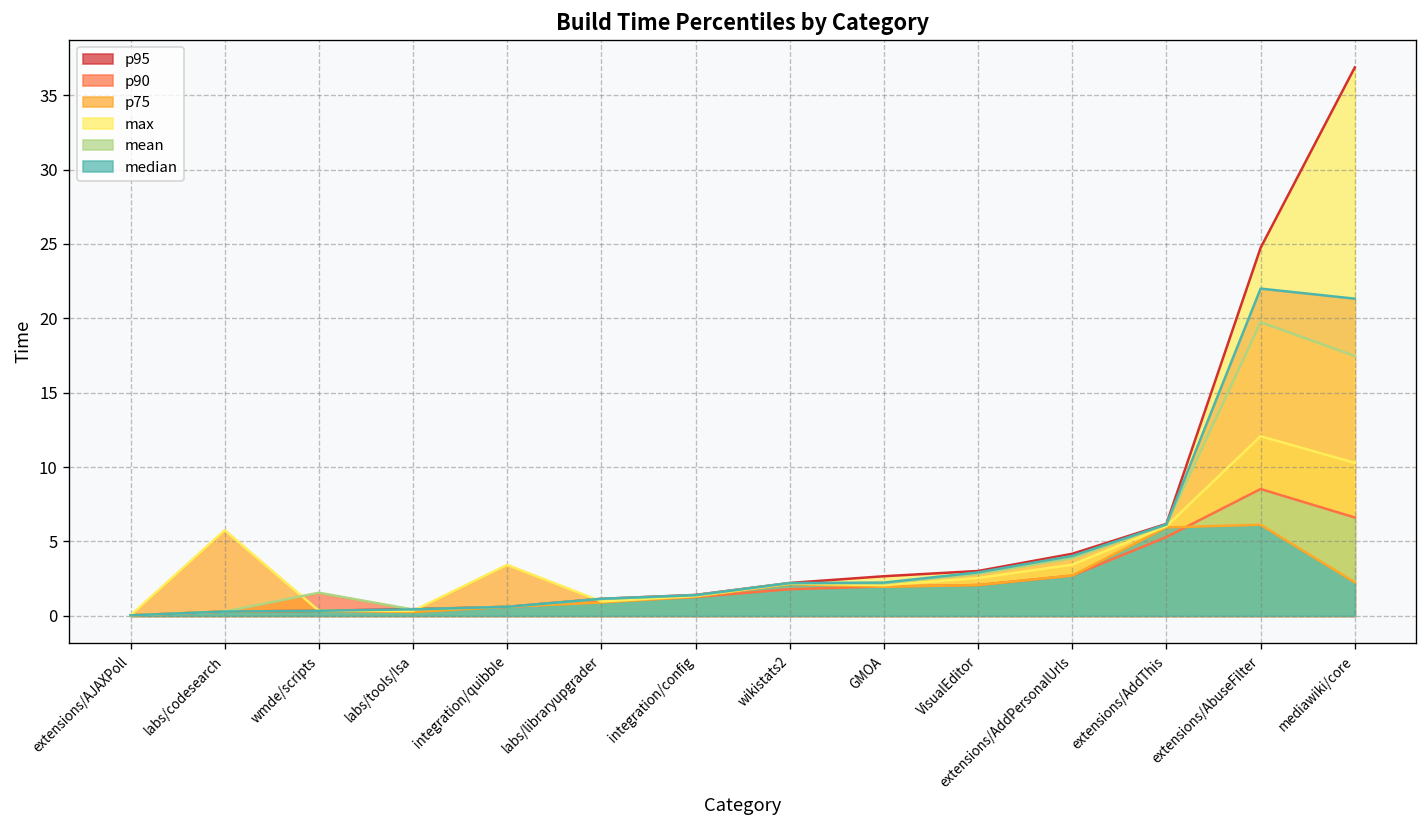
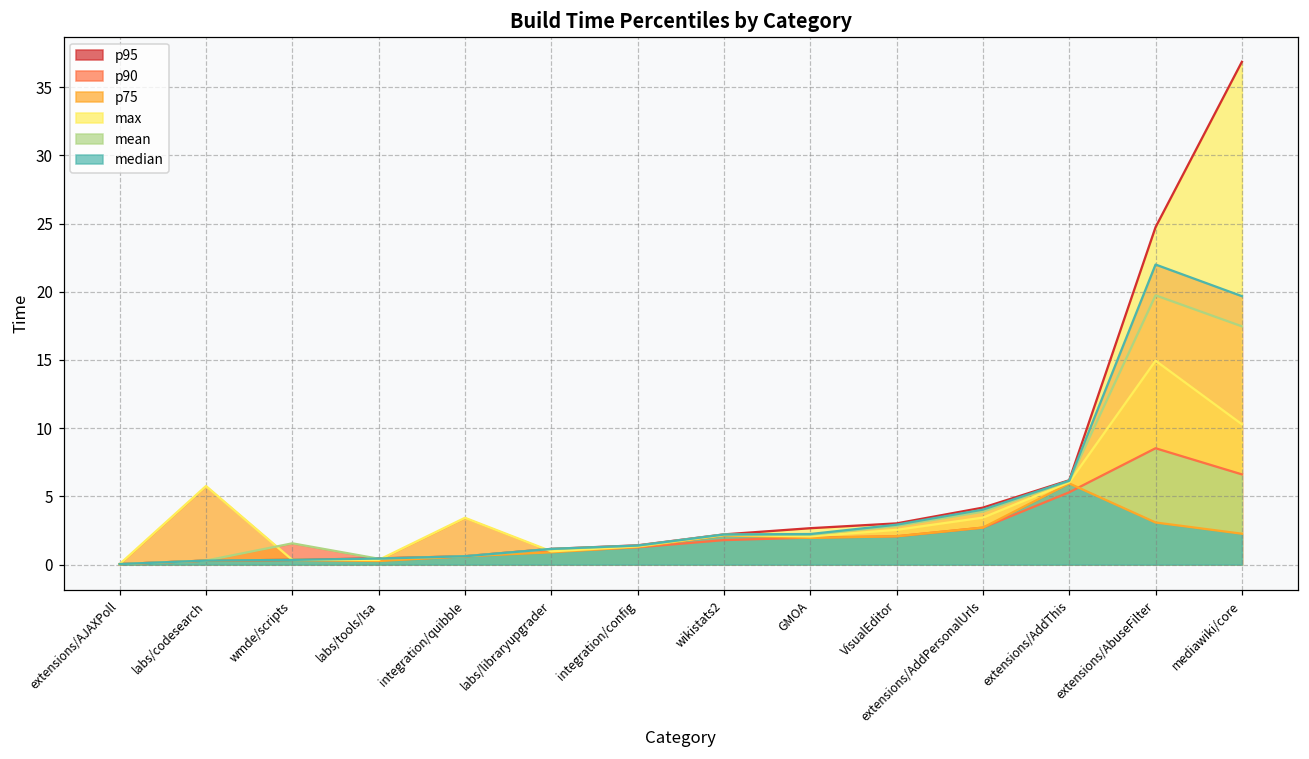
  {
    "p95": {
      "extensions/AbuseFilter": 22.0,
-     "mediawiki/core": 21.3
+     "mediawiki/core": 19.7
    },
    "p90": {
      "wmde/scripts": 1.6,
      "extensions/AbuseFilter": 19.7,
      "mediawiki/core": 17.5
    },
    "p75": {
      "labs/codesearch": 5.8,
      "integration/quibble": 3.4,
      "VisualEditor": 2.5,
      "extensions/AddPersonalUrls": 3.4,
-     "extensions/AbuseFilter": 12.1,
+     "extensions/AbuseFilter": 14.9,
      "mediawiki/core": 10.3
    },
    "max": {
      "GMOA": 2.7,
      "extensions/AbuseFilter": 24.7,
      "mediawiki/core": 36.9
    },
    "mean": {
      "wikistats2": 1.8,
      "extensions/AddThis": 5.3,
      "extensions/AbuseFilter": 8.5,
      "mediawiki/core": 6.6
    },
    "median": {
-     "extensions/AbuseFilter": 6.1,
+     "extensions/AbuseFilter": 3.1,
      "mediawiki/core": 2.3
    }
  }
